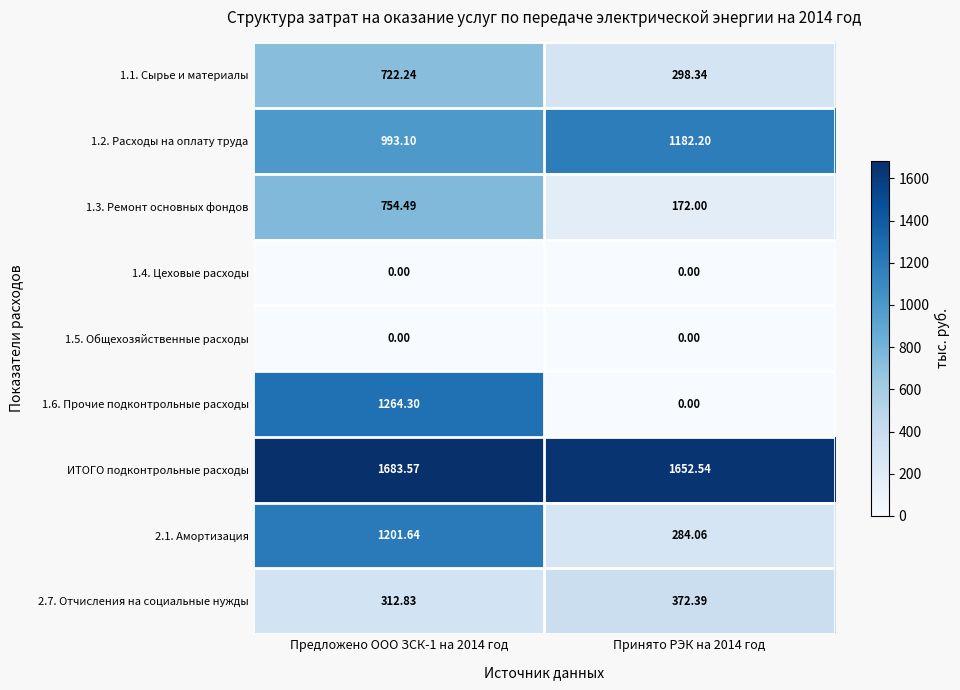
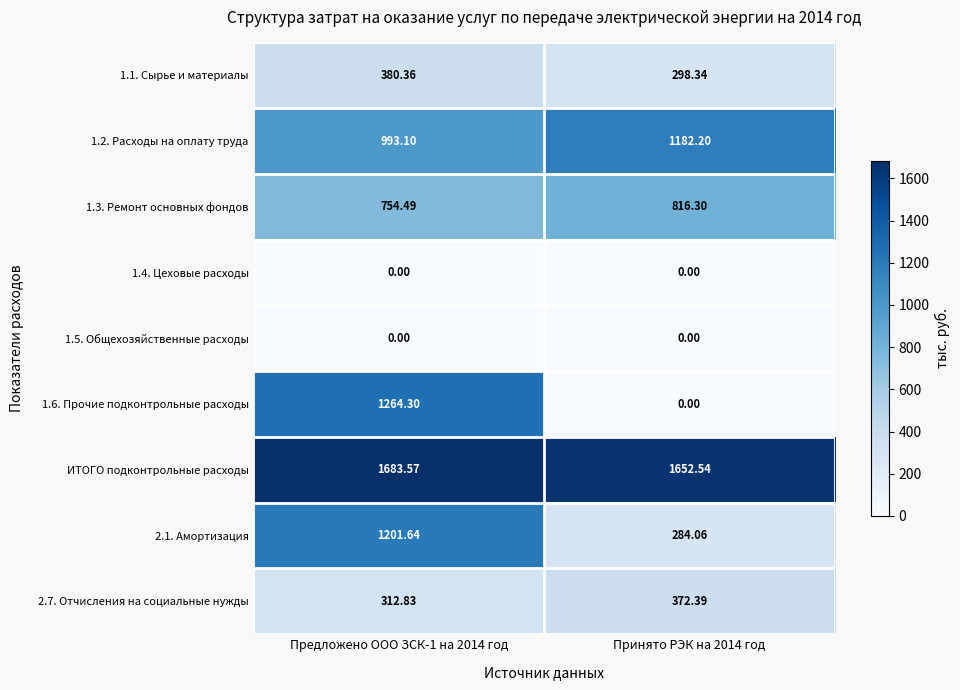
  {
    "1.1. Сырье и материалы": {
-     "Предложено ООО ЗСК-1 на 2014 год": 722.24,
+     "Предложено ООО ЗСК-1 на 2014 год": 380.36,
      "Принято РЭК на 2014 год": 298.34
    },
    "1.2. Расходы на оплату труда": {
      "Предложено ООО ЗСК-1 на 2014 год": 993.10,
      "Принято РЭК на 2014 год": 1182.20
    },
    "1.3. Ремонт основных фондов": {
      "Предложено ООО ЗСК-1 на 2014 год": 754.49,
-     "Принято РЭК на 2014 год": 172.00
+     "Принято РЭК на 2014 год": 816.30
    },
    "1.4. Цеховые расходы": {
      "Предложено ООО ЗСК-1 на 2014 год": 0.00,
      "Принято РЭК на 2014 год": 0.00
    },
    "1.5. Общехозяйственные расходы": {
      "Предложено ООО ЗСК-1 на 2014 год": 0.00,
      "Принято РЭК на 2014 год": 0.00
    },
    "1.6. Прочие подконтрольные расходы": {
      "Предложено ООО ЗСК-1 на 2014 год": 1264.30,
      "Принято РЭК на 2014 год": 0.00
    },
    "ИТОГО подконтрольные расходы": {
      "Предложено ООО ЗСК-1 на 2014 год": 1683.57,
      "Принято РЭК на 2014 год": 1652.54
    },
    "2.1. Амортизация": {
      "Предложено ООО ЗСК-1 на 2014 год": 1201.64,
      "Принято РЭК на 2014 год": 284.06
    },
    "2.7. Отчисления на социальные нужды": {
      "Предложено ООО ЗСК-1 на 2014 год": 312.83,
      "Принято РЭК на 2014 год": 372.39
    }
  }
